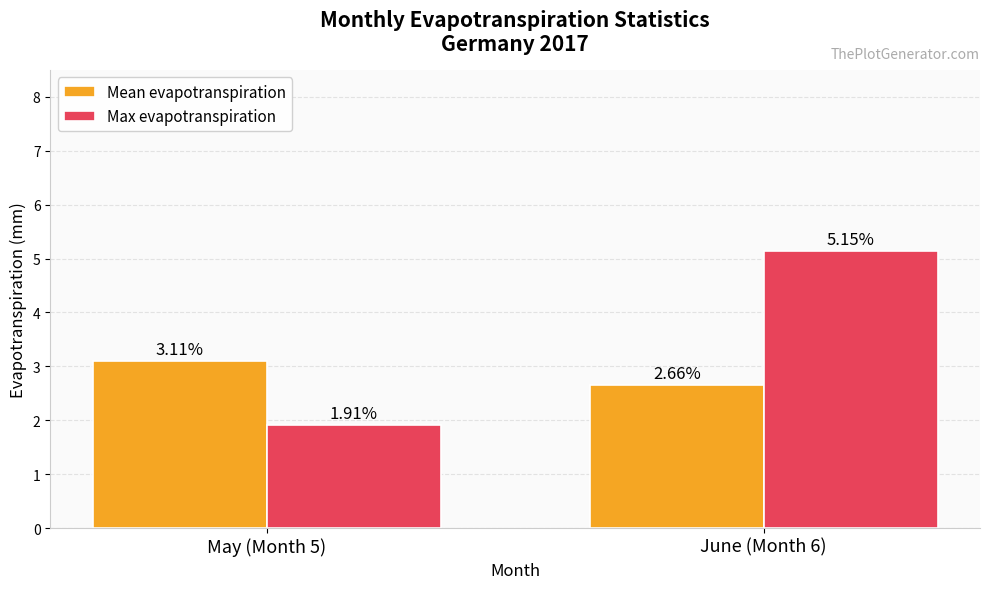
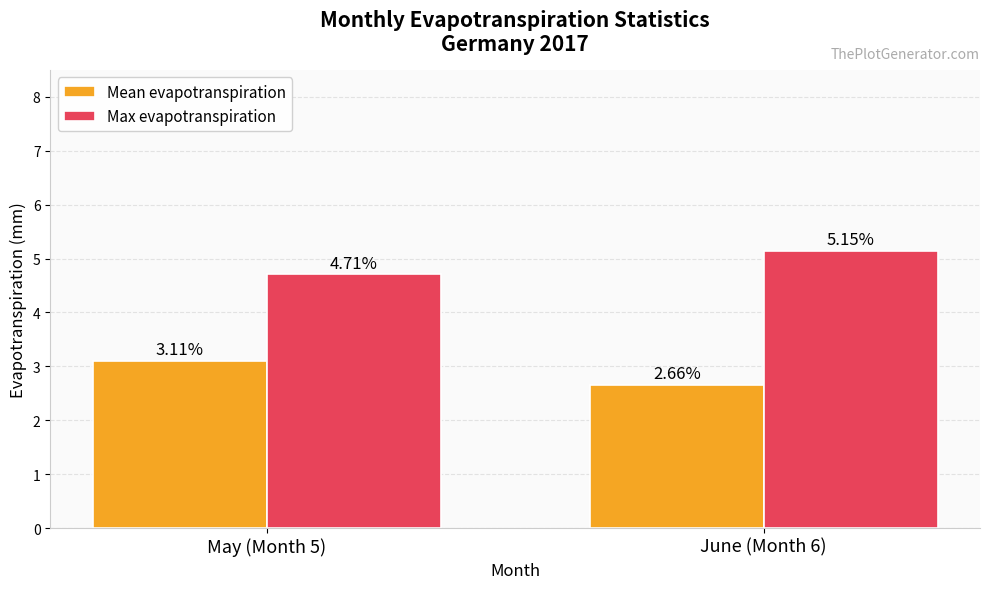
  {
    "Mean evapotranspiration": {
      "May (Month 5)": "3.11%",
      "June (Month 6)": "2.66%"
    },
    "Max evapotranspiration": {
-     "May (Month 5)": "1.91%",
+     "May (Month 5)": "4.71%",
      "June (Month 6)": "5.15%"
    }
  }
